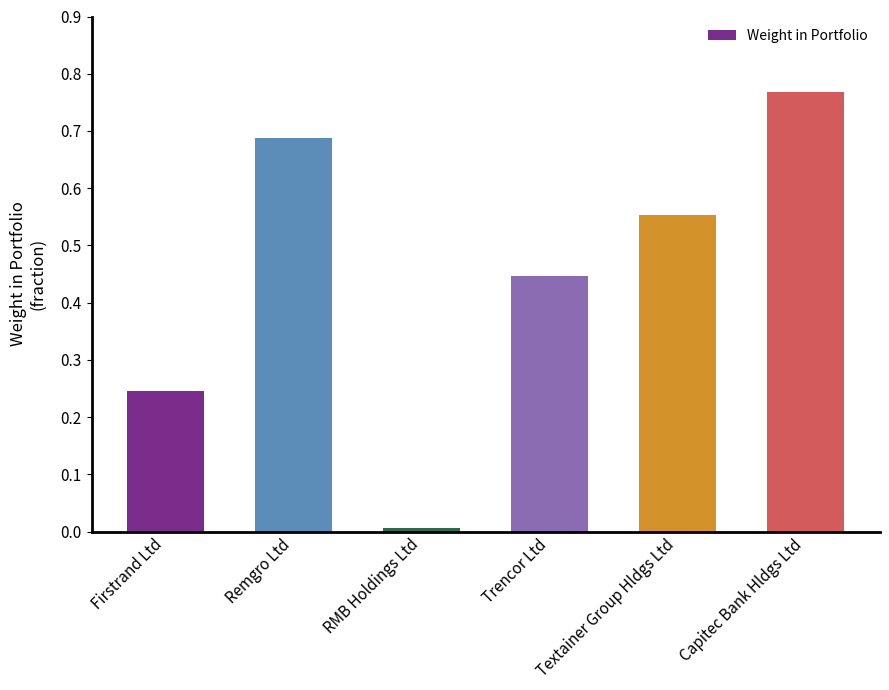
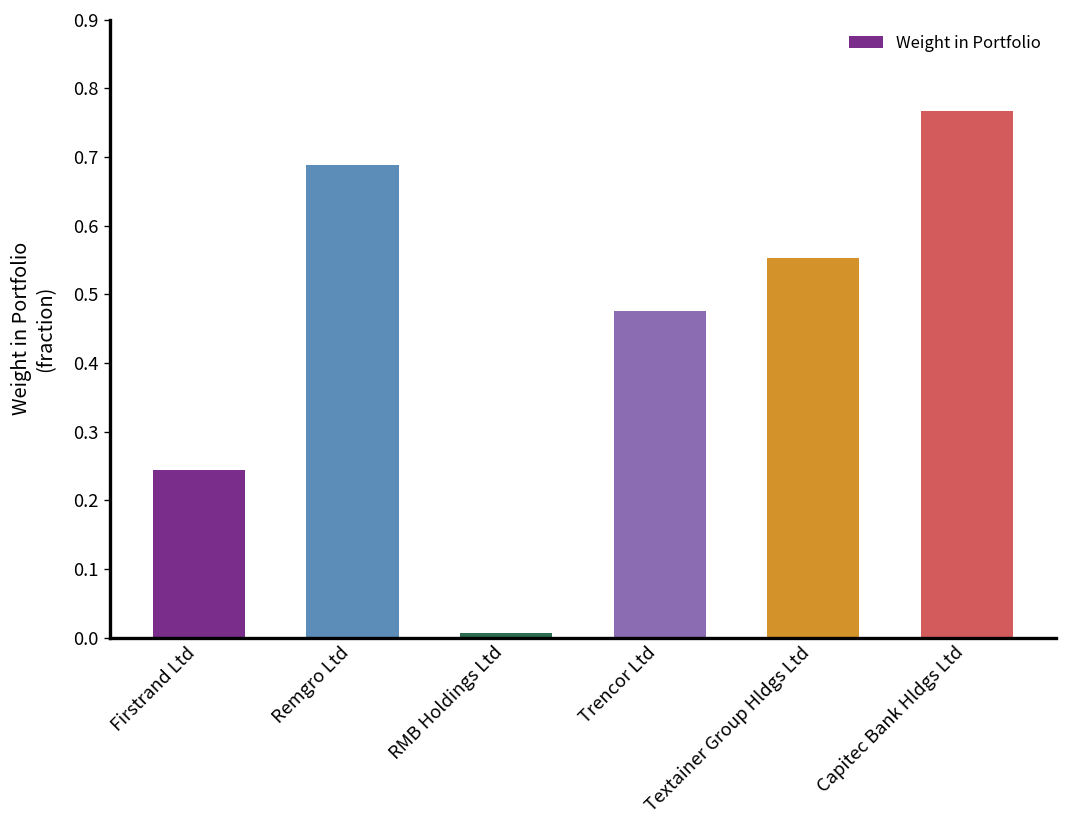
  {
    "Firstrand Ltd": 0.24,
    "Remgro Ltd": 0.69,
    "RMB Holdings Ltd": 0.01,
-   "Trencor Ltd": 0.45,
+   "Trencor Ltd": 0.48,
    "Textainer Group Hldgs Ltd": 0.55,
    "Capitec Bank Hldgs Ltd": 0.77
  }
